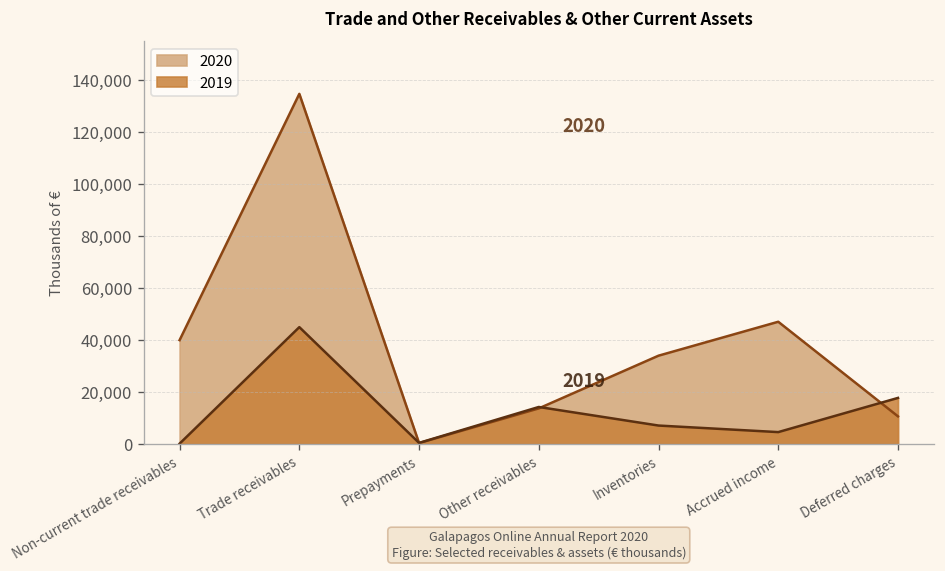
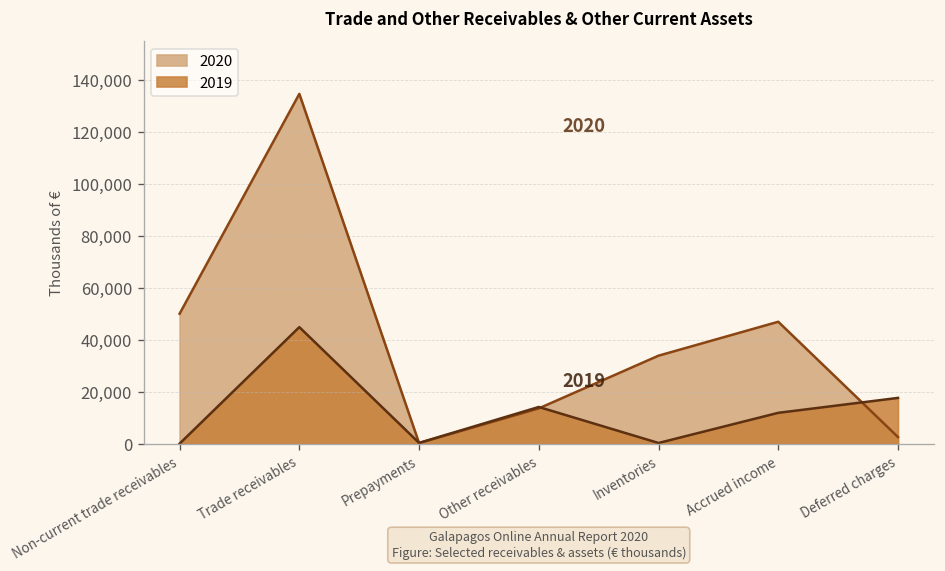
  {
    "2020": {
-     "Non-current trade receivables": "40,000",
+     "Non-current trade receivables": "50,000",
      "Trade receivables": "135,000",
      "Inventories": "34,000",
      "Accrued income": "47,000",
-     "Deferred charges": "11,000"
+     "Deferred charges": "3,000"
    },
    "2019": {
      "Non-current trade receivables": "0",
      "Trade receivables": "45,000",
-     "Inventories": "7,000",
-     "Accrued income": "4,000",
+     "Inventories": "0",
+     "Accrued income": "12,000",
      "Deferred charges": "18,000"
    }
  }
